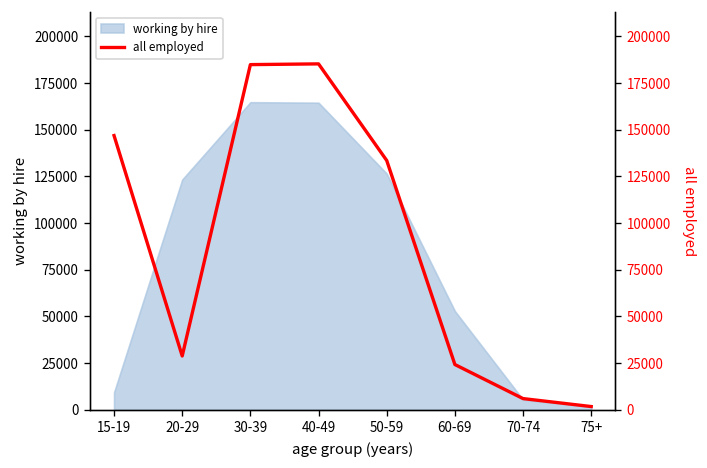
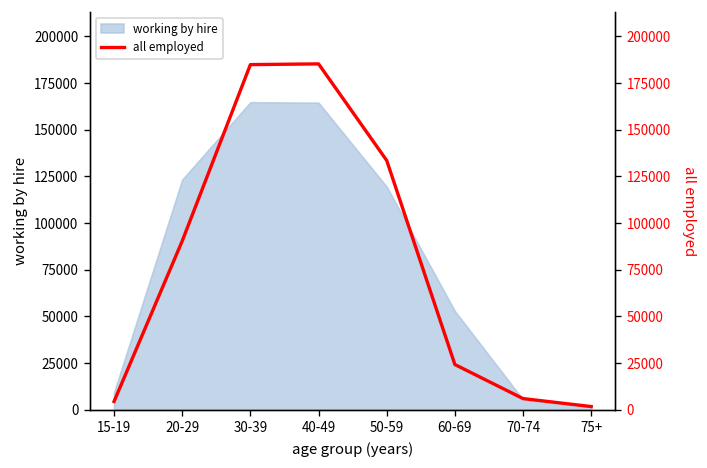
  {
    "working by hire": {
      "15-19": 9000,
      "20-29": 123000,
      "30-39": 165000,
      "40-49": 165000,
-     "50-59": 127000,
+     "50-59": 120000,
      "60-69": 53000,
      "70-74": 5000,
      "75+": 1000
    },
    "all employed": {
-     "15-19": 147000,
-     "20-29": 29000,
+     "15-19": 4000,
+     "20-29": 90000,
      "30-39": 185000,
      "40-49": 185000,
      "50-59": 134000,
      "60-69": 24000,
      "70-74": 6000,
      "75+": 2000
    }
  }
